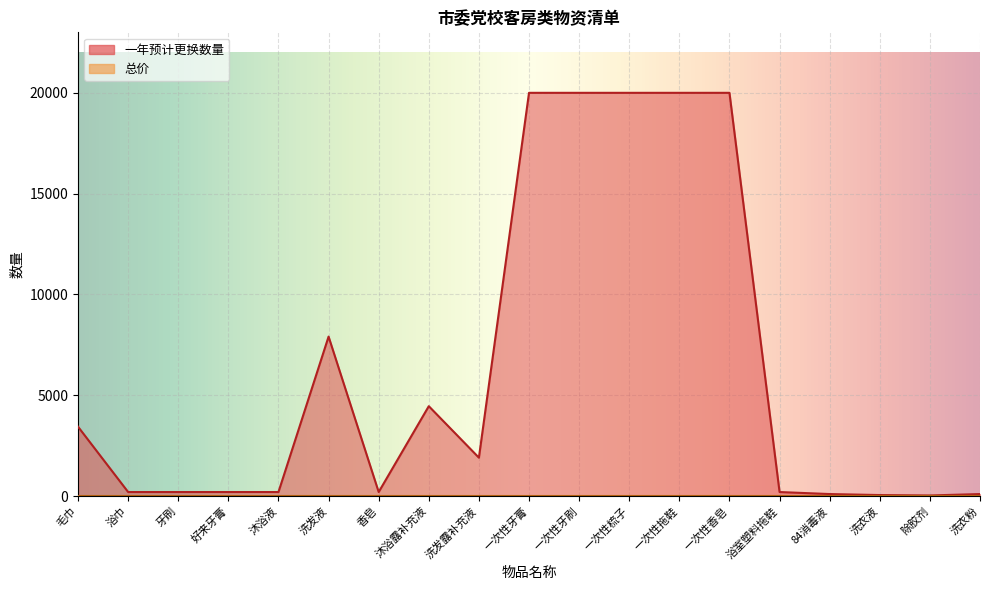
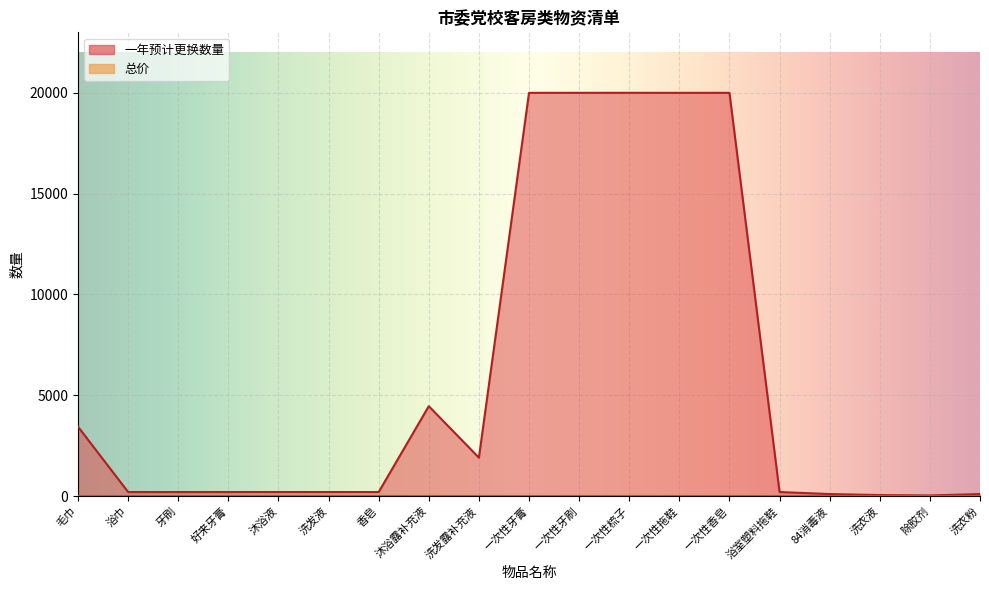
  {
    "一年预计更换数量": {
      "毛巾": 3400,
      "浴巾": 200,
      "牙刷": 200,
      "好来牙膏": 200,
      "沐浴液": 200,
-     "洗发液": 7900,
+     "洗发液": 200,
      "香皂": 200,
      "沐浴露补充液": 4500,
      "洗发露补充液": 1900,
      "一次性牙膏": 20000,
      "一次性牙刷": 20000,
      "一次性梳子": 20000,
      "一次性拖鞋": 20000,
      "一次性香皂": 20000,
      "浴室塑料拖鞋": 200
    },
    "总价": {
      "毛巾": 0,
      "浴巾": 0,
      "牙刷": 0,
      "好来牙膏": 0,
      "沐浴液": 0,
      "洗发液": 0,
      "香皂": 0,
      "沐浴露补充液": 0,
      "洗发露补充液": 0,
      "一次性牙膏": 0,
      "一次性牙刷": 0,
      "一次性梳子": 0,
      "一次性拖鞋": 0,
      "一次性香皂": 0,
      "浴室塑料拖鞋": 0
    }
  }
